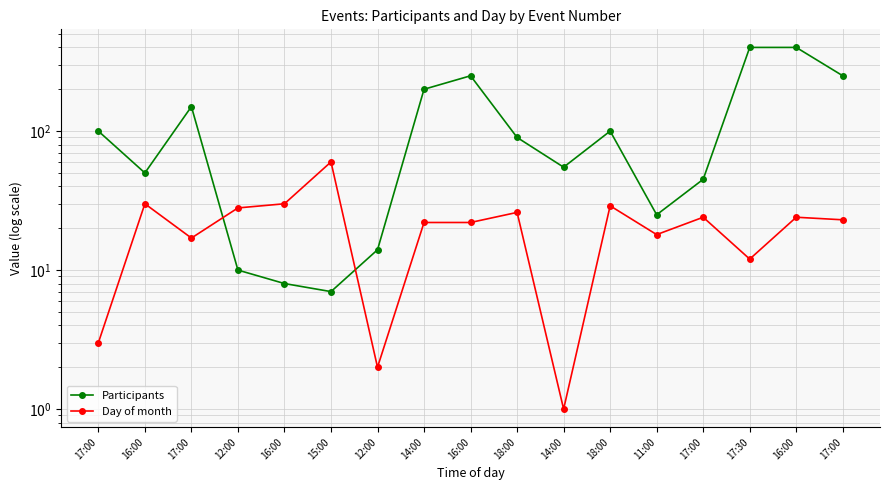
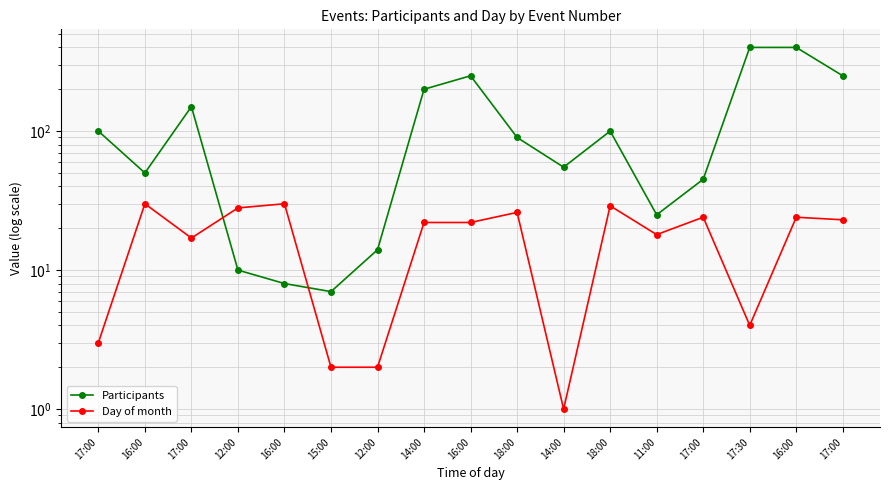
  {
    "Participants": {
      "15:00": 7,
      "11:00": 25,
      "17:30": 400
    },
    "Day of month": {
-     "15:00": 60,
+     "15:00": 2,
      "11:00": 18,
-     "17:30": 12
+     "17:30": 4
    }
  }
